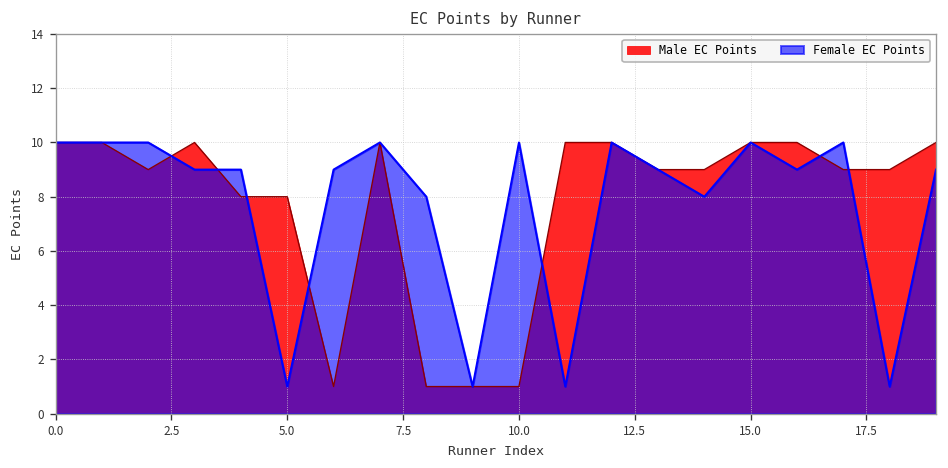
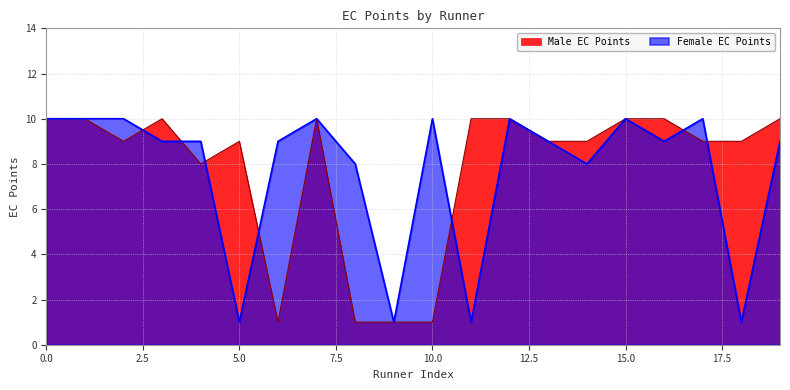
  {
    "Male EC Points": {
-     "5.0": 8,
+     "5.0": 9,
      "10.0": 1
    },
    "Female EC Points": {
      "5.0": 1,
      "10.0": 10
    }
  }
